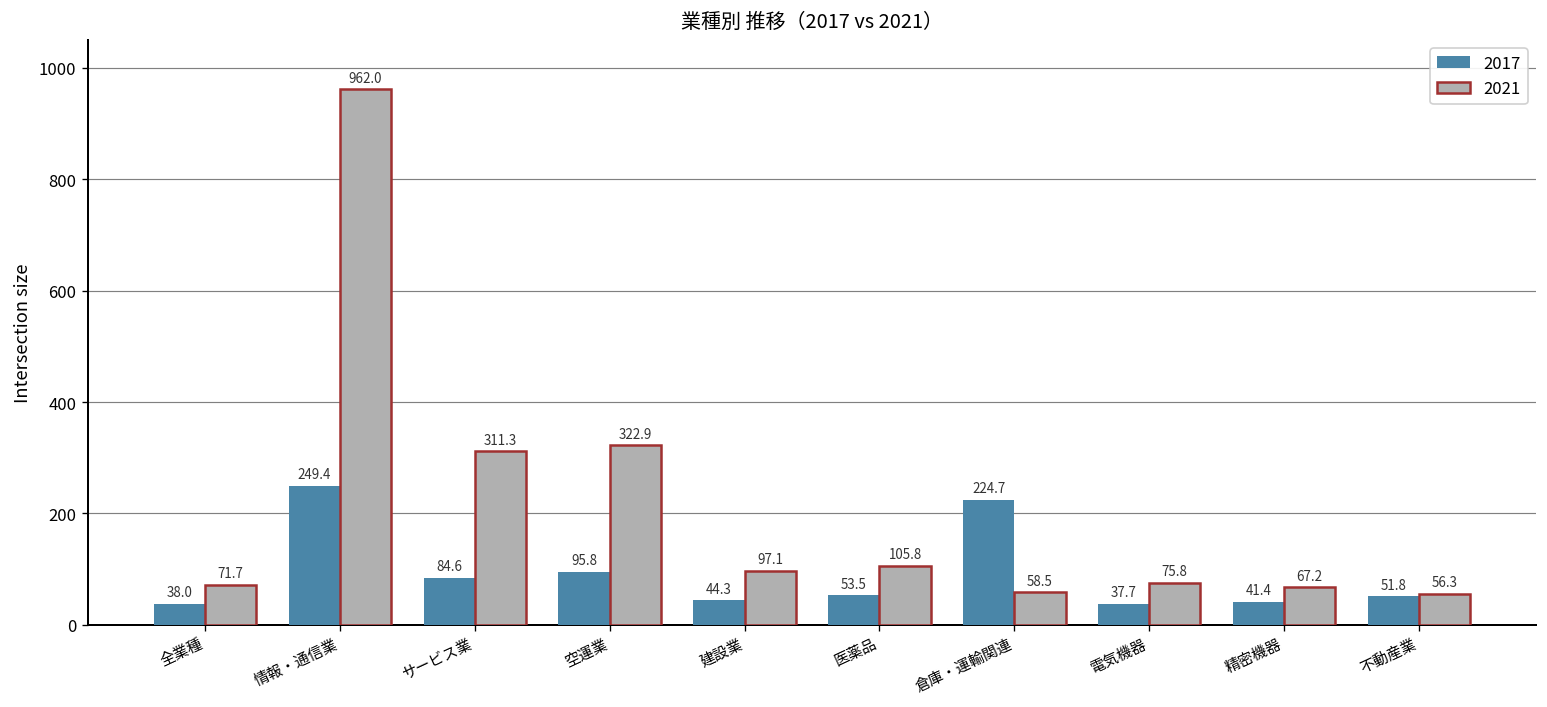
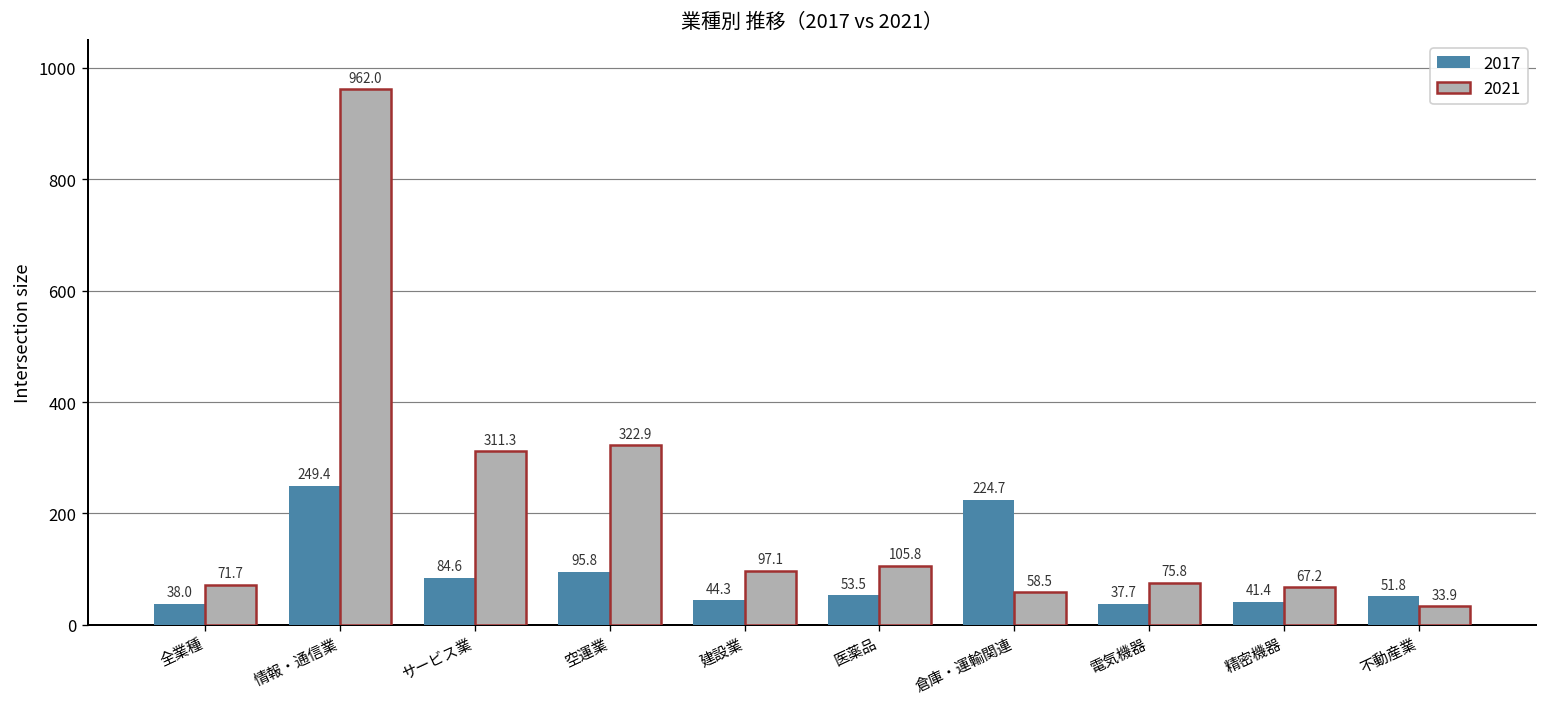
  {
    "2017": {
      "全業種": 38.0,
      "情報・通信業": 249.4,
      "サービス業": 84.6,
      "空運業": 95.8,
      "建設業": 44.3,
      "医薬品": 53.5,
      "倉庫・運輸関連": 224.7,
      "電気機器": 37.7,
      "精密機器": 41.4,
      "不動産業": 51.8
    },
    "2021": {
      "全業種": 71.7,
      "情報・通信業": 962.0,
      "サービス業": 311.3,
      "空運業": 322.9,
      "建設業": 97.1,
      "医薬品": 105.8,
      "倉庫・運輸関連": 58.5,
      "電気機器": 75.8,
      "精密機器": 67.2,
-     "不動産業": 56.3
+     "不動産業": 33.9
    }
  }
